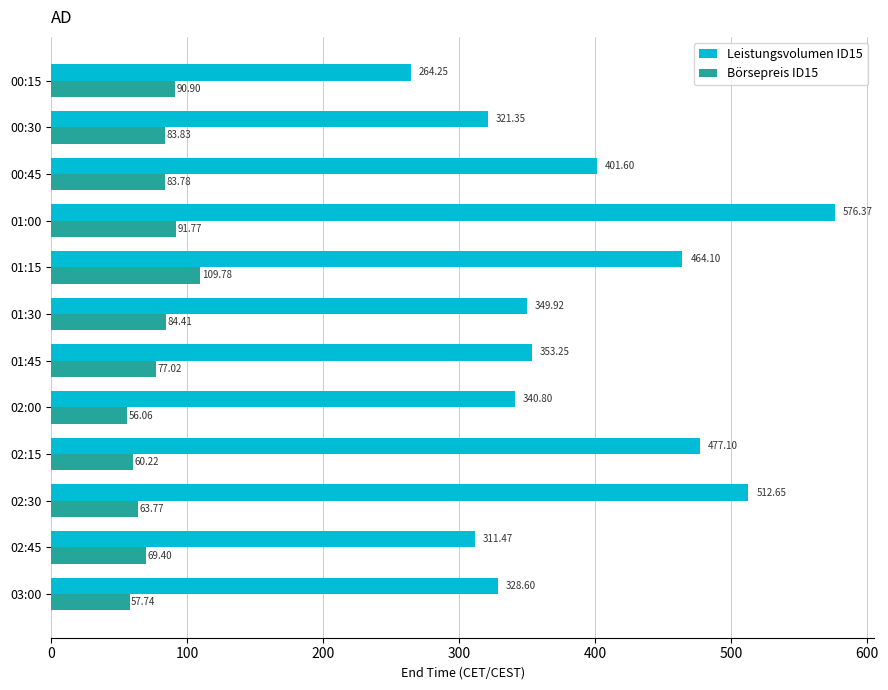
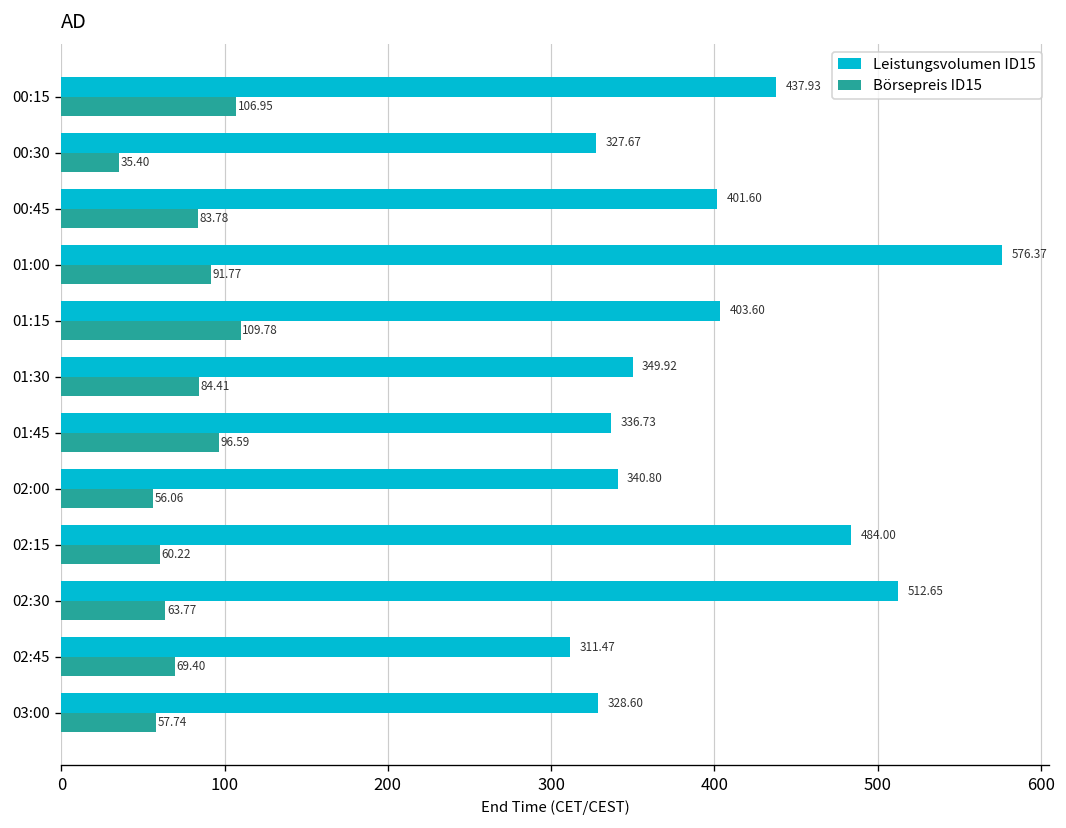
  {
    "Leistungsvolumen ID15": {
-     "00:15": 264.25,
-     "00:30": 321.35,
+     "00:15": 437.93,
+     "00:30": 327.67,
      "00:45": 401.60,
      "01:00": 576.37,
-     "01:15": 464.10,
+     "01:15": 403.60,
      "01:30": 349.92,
-     "01:45": 353.25,
+     "01:45": 336.73,
      "02:00": 340.80,
-     "02:15": 477.10,
+     "02:15": 484.00,
      "02:30": 512.65,
      "02:45": 311.47,
      "03:00": 328.60
    },
    "Börsepreis ID15": {
-     "00:15": 90.90,
-     "00:30": 83.83,
+     "00:15": 106.95,
+     "00:30": 35.40,
      "00:45": 83.78,
      "01:00": 91.77,
      "01:15": 109.78,
      "01:30": 84.41,
-     "01:45": 77.02,
+     "01:45": 96.59,
      "02:00": 56.06,
      "02:15": 60.22,
      "02:30": 63.77,
      "02:45": 69.40,
      "03:00": 57.74
    }
  }
